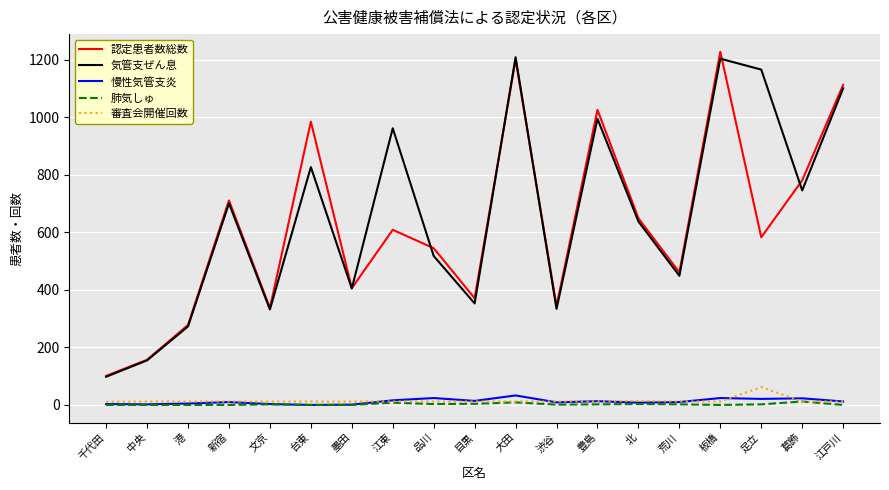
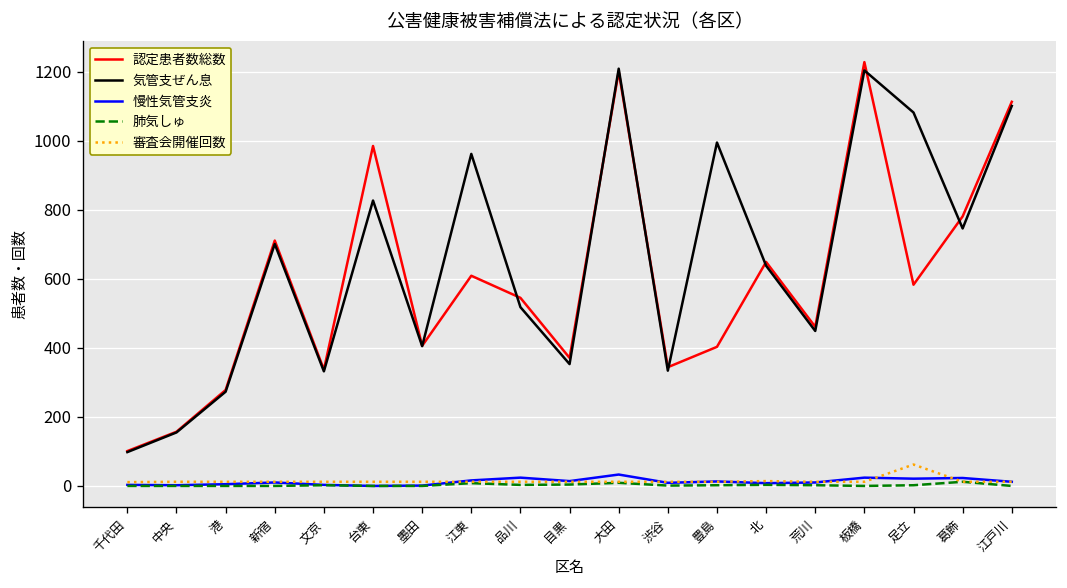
  {
    "認定患者数総数": {
      "新宿": 710,
      "台東": 990,
      "江東": 610,
      "品川": 550,
      "目黒": 370,
      "渋谷": 340,
-     "豊島": 1030,
+     "豊島": 400,
      "北": 650,
      "荒川": 460,
      "板橋": 1230,
      "足立": 580,
      "葛飾": 780,
      "江戸川": 1110
    },
    "気管支ぜん息": {
      "新宿": 700,
      "台東": 830,
      "江東": 960,
      "品川": 520,
      "目黒": 350,
      "渋谷": 330,
      "豊島": 1000,
      "北": 640,
      "荒川": 450,
      "板橋": 1200,
-     "足立": 1170,
+     "足立": 1080,
      "葛飾": 750,
      "江戸川": 1100
    },
    "慢性気管支炎": {
      "品川": 20,
      "大田": 30,
      "板橋": 20,
      "足立": 20,
      "葛飾": 20
    },
    "肺気しゅ": {
      "新宿": 0,
      "品川": 0,
      "豊島": 0,
      "板橋": 0,
      "足立": 0,
      "江戸川": 0
    },
    "審査会開催回数": {
      "中央": 10,
      "文京": 10,
      "台東": 10,
      "墨田": 10,
      "品川": 10,
      "板橋": 10,
      "足立": 60
    }
  }
